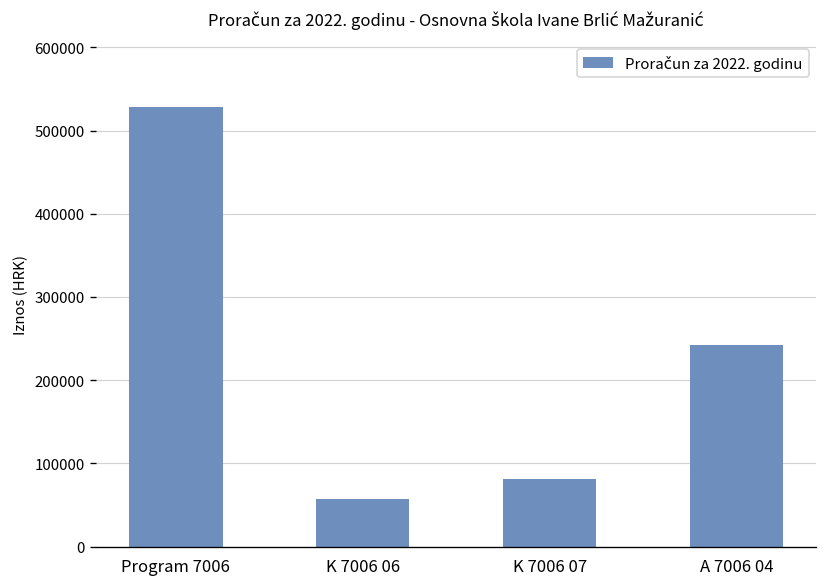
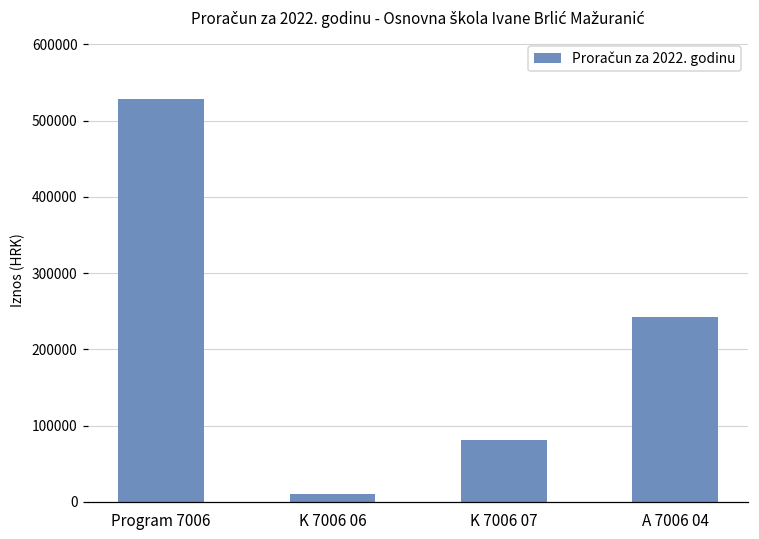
  {
    "Program 7006": 530000,
-   "K 7006 06": 60000,
+   "K 7006 06": 10000,
    "K 7006 07": 80000,
    "A 7006 04": 240000
  }
